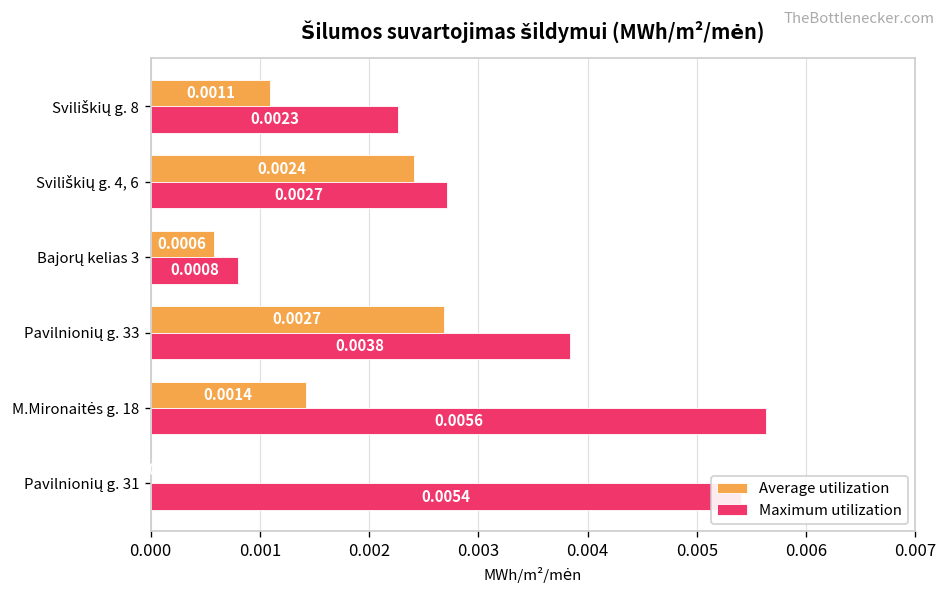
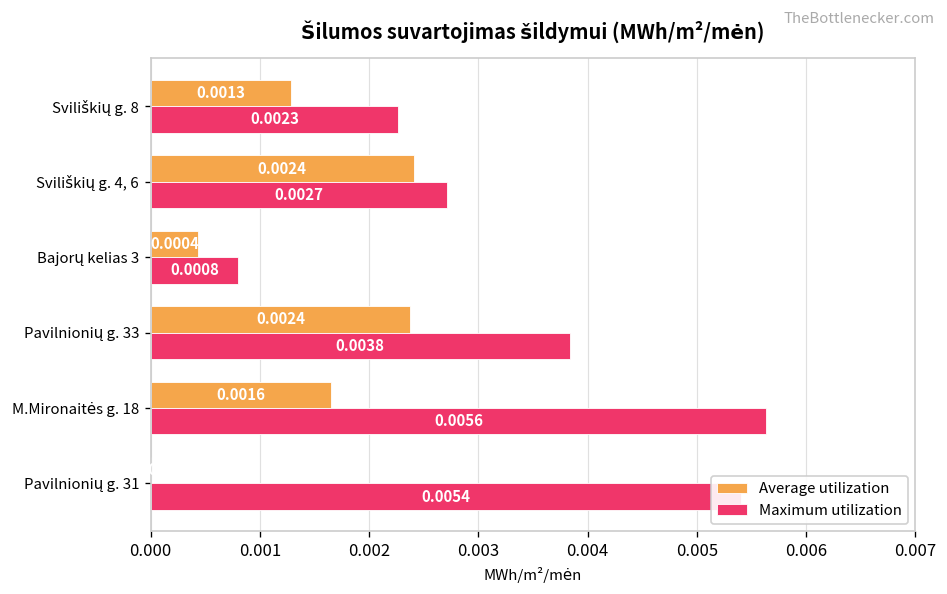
  {
    "Average utilization": {
-     "Sviliškių g. 8": 0.0011,
+     "Sviliškių g. 8": 0.0013,
      "Sviliškių g. 4, 6": 0.0024,
-     "Bajorų kelias 3": 0.0006,
-     "Pavilnionių g. 33": 0.0027,
-     "M.Mironaitės g. 18": 0.0014
+     "Bajorų kelias 3": 0.0004,
+     "Pavilnionių g. 33": 0.0024,
+     "M.Mironaitės g. 18": 0.0016
    },
    "Maximum utilization": {
      "Sviliškių g. 8": 0.0023,
      "Sviliškių g. 4, 6": 0.0027,
      "Bajorų kelias 3": 0.0008,
      "Pavilnionių g. 33": 0.0038,
      "M.Mironaitės g. 18": 0.0056
    }
  }
